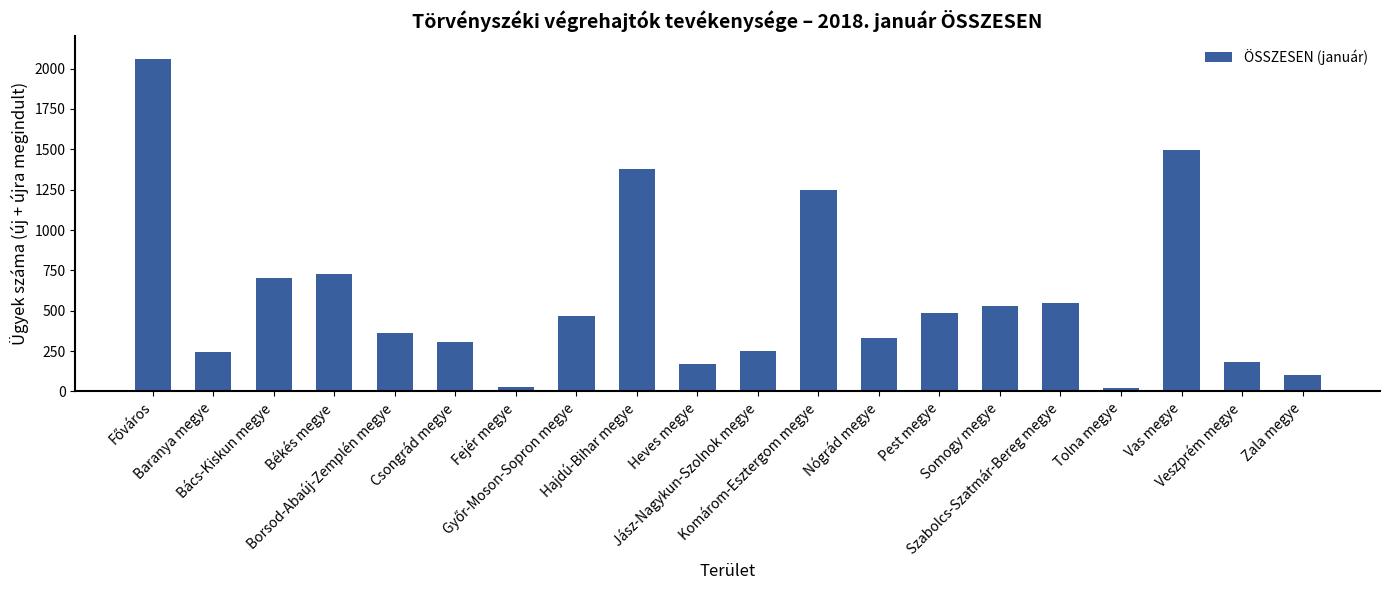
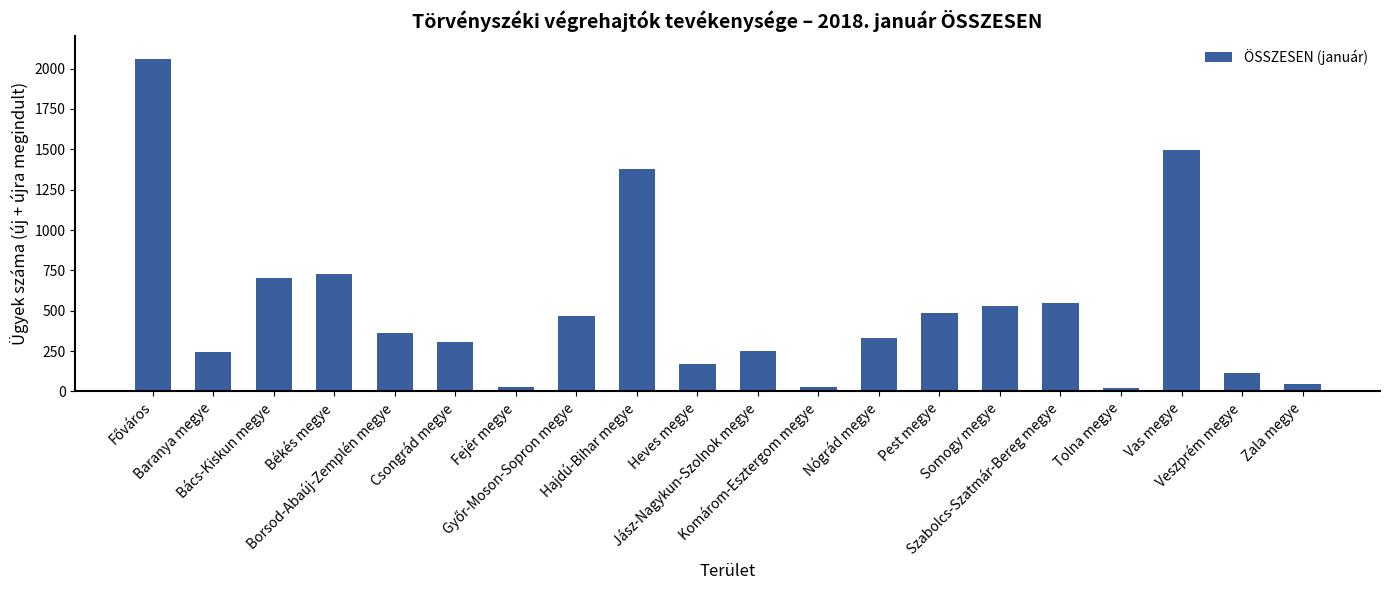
  {
    "Főváros": 2060,
    "Baranya megye": 250,
    "Bács-Kiskun megye": 700,
    "Békés megye": 730,
    "Borsod-Abaúj-Zemplén megye": 360,
    "Csongrád megye": 310,
    "Fejér megye": 30,
    "Győr-Moson-Sopron megye": 470,
    "Hajdú-Bihar megye": 1380,
    "Heves megye": 170,
    "Jász-Nagykun-Szolnok megye": 250,
-   "Komárom-Esztergom megye": 1250,
+   "Komárom-Esztergom megye": 30,
    "Nógrád megye": 330,
    "Pest megye": 480,
    "Somogy megye": 530,
    "Szabolcs-Szatmár-Bereg megye": 550,
    "Tolna megye": 20,
    "Vas megye": 1490,
-   "Veszprém megye": 180,
-   "Zala megye": 100
+   "Veszprém megye": 120,
+   "Zala megye": 50
  }
